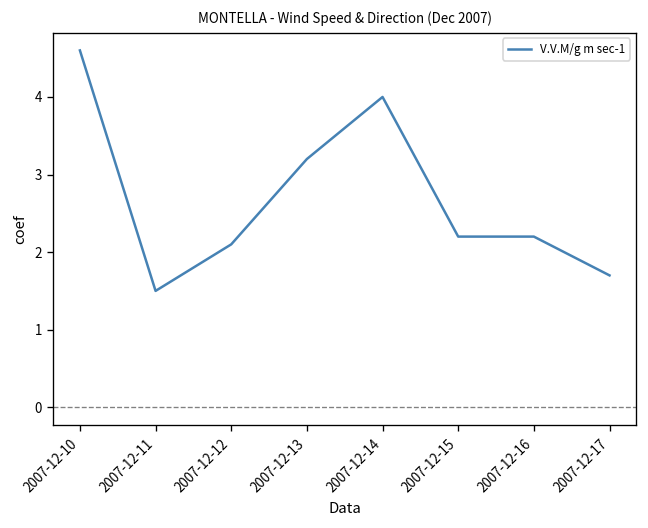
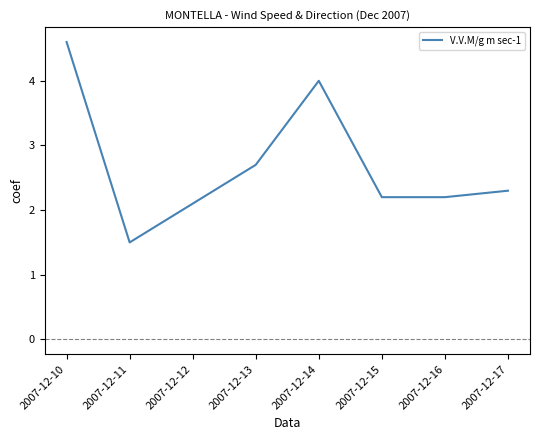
  {
    "2007-12-10": 4.6,
    "2007-12-11": 1.5,
    "2007-12-12": 2.1,
-   "2007-12-13": 3.2,
+   "2007-12-13": 2.7,
    "2007-12-14": 4.0,
    "2007-12-15": 2.2,
    "2007-12-16": 2.2,
-   "2007-12-17": 1.7
+   "2007-12-17": 2.3
  }
